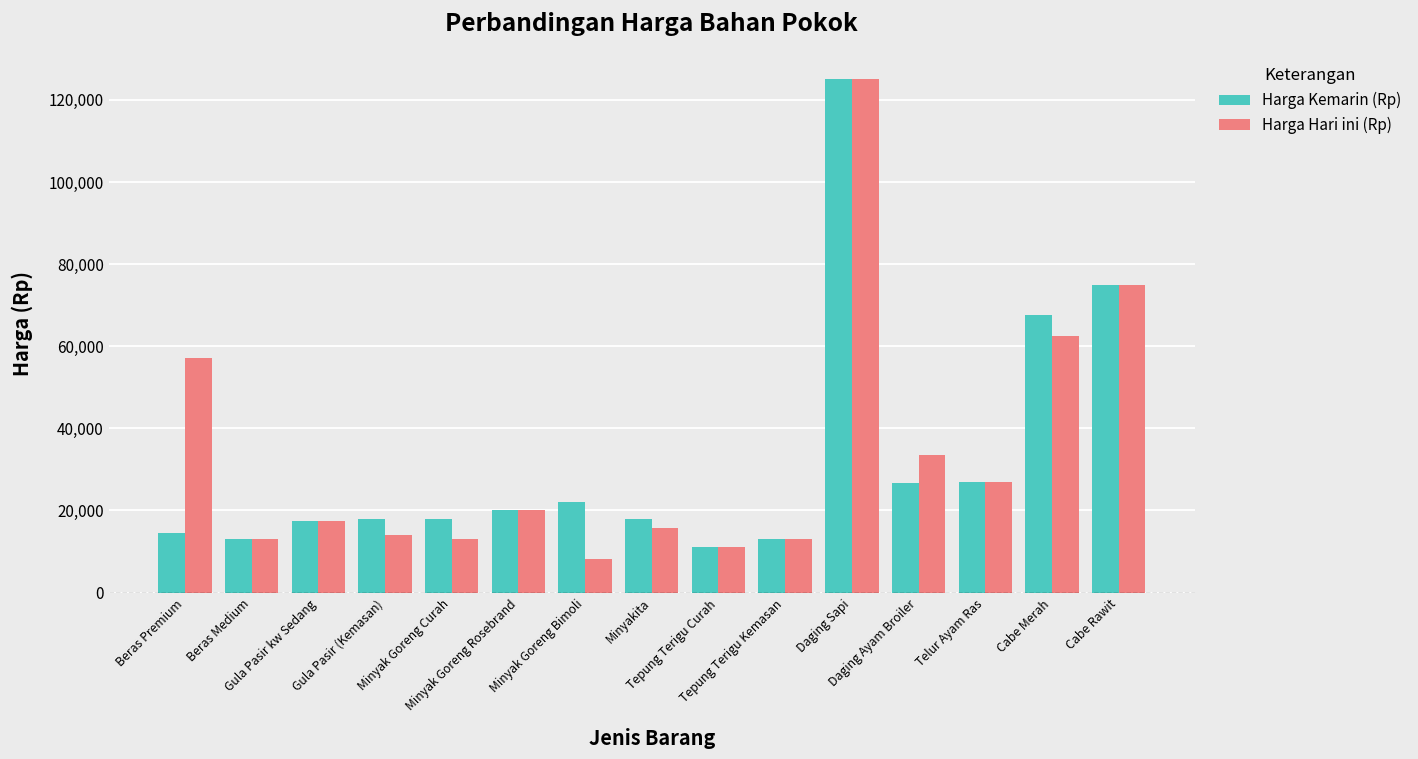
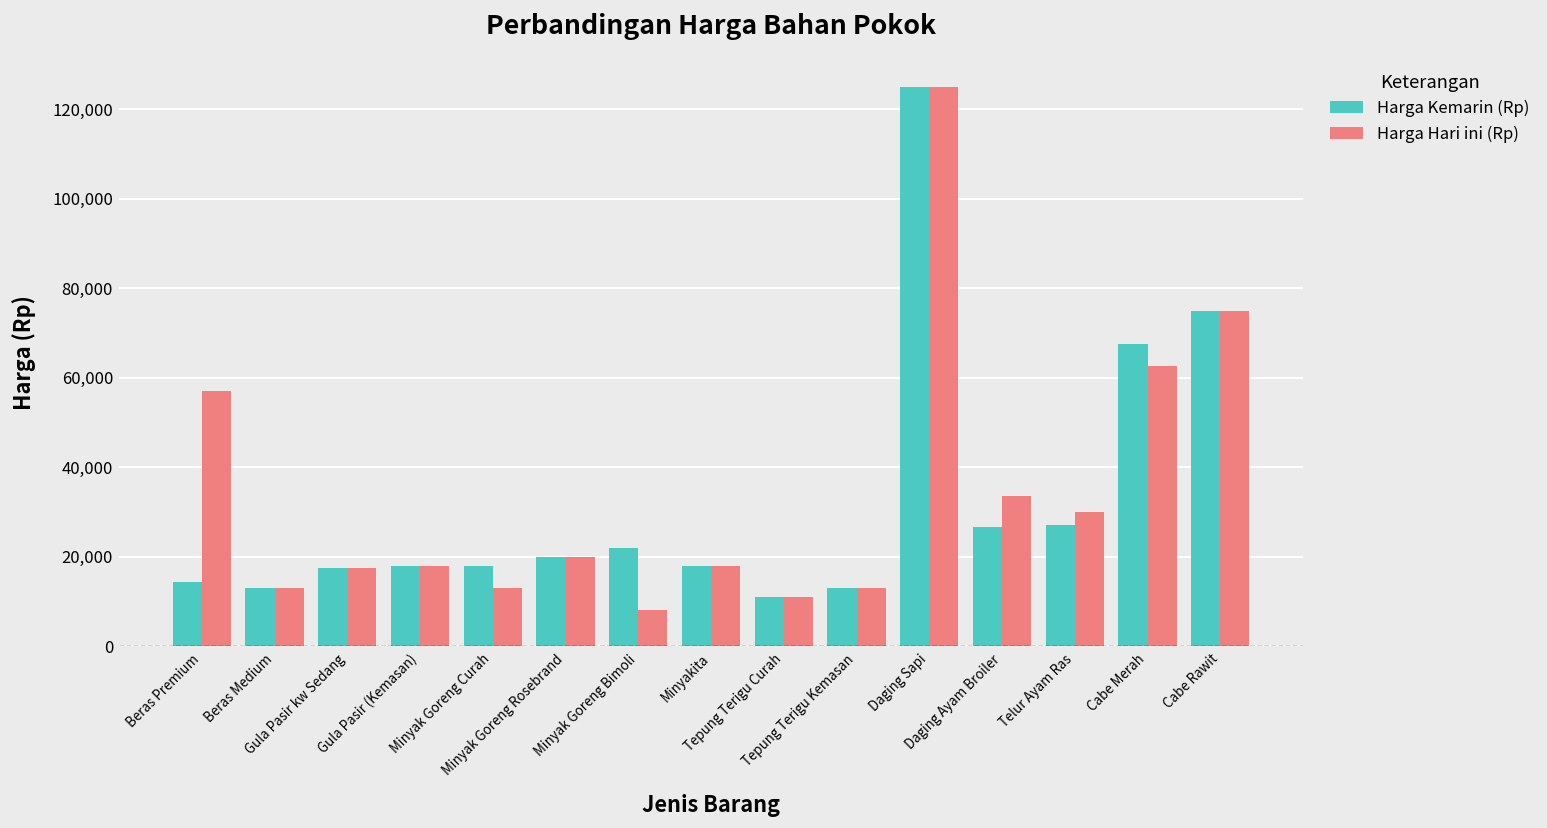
  {
    "Harga Kemarin (Rp)": {
      "Beras Premium": "14,000",
      "Beras Medium": "13,000",
      "Gula Pasir kw Sedang": "18,000",
      "Gula Pasir (Kemasan)": "18,000",
      "Minyak Goreng Curah": "18,000",
      "Minyak Goreng Rosebrand": "20,000",
      "Minyak Goreng Bimoli": "22,000",
      "Minyakita": "18,000",
      "Tepung Terigu Curah": "11,000",
      "Tepung Terigu Kemasan": "13,000",
      "Daging Sapi": "125,000",
      "Daging Ayam Broiler": "27,000",
      "Telur Ayam Ras": "27,000",
      "Cabe Merah": "68,000",
      "Cabe Rawit": "75,000"
    },
    "Harga Hari ini (Rp)": {
      "Beras Premium": "57,000",
      "Beras Medium": "13,000",
      "Gula Pasir kw Sedang": "18,000",
-     "Gula Pasir (Kemasan)": "14,000",
+     "Gula Pasir (Kemasan)": "18,000",
      "Minyak Goreng Curah": "13,000",
      "Minyak Goreng Rosebrand": "20,000",
      "Minyak Goreng Bimoli": "8,000",
-     "Minyakita": "16,000",
+     "Minyakita": "18,000",
      "Tepung Terigu Curah": "11,000",
      "Tepung Terigu Kemasan": "13,000",
      "Daging Sapi": "125,000",
      "Daging Ayam Broiler": "34,000",
-     "Telur Ayam Ras": "27,000",
+     "Telur Ayam Ras": "30,000",
      "Cabe Merah": "63,000",
      "Cabe Rawit": "75,000"
    }
  }
